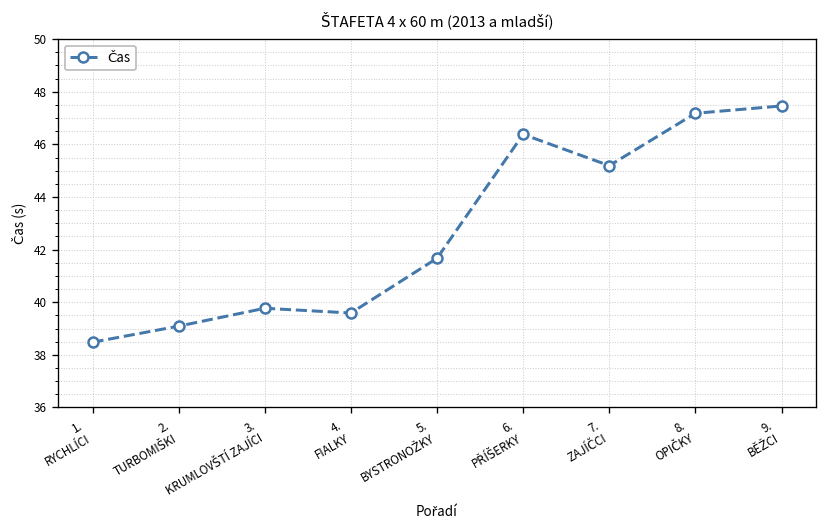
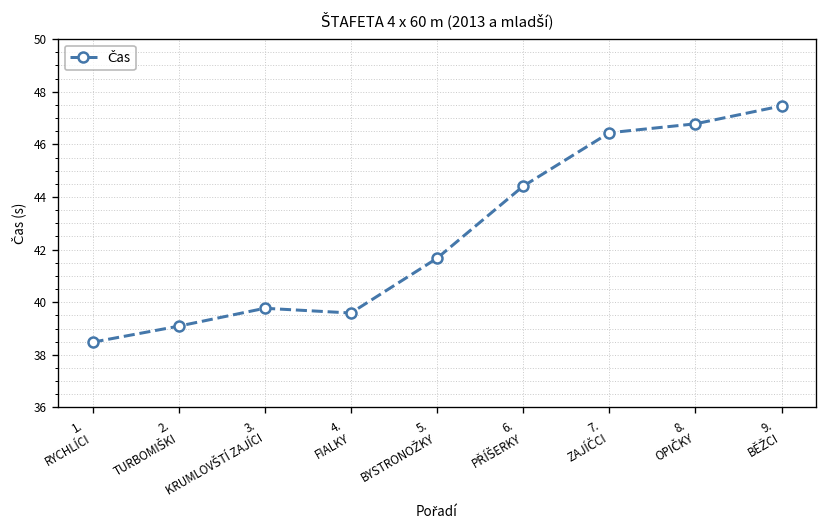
  {
    "1. RYCHLÍCI": 38.5,
    "2. TURBOMIŠKI": 39.1,
    "3. KRUMLOVŠTÍ ZAJÍCI": 39.8,
    "4. FIALKY": 39.6,
    "5. BYSTRONOŽKY": 41.7,
-   "6. PŘÍŠERKY": 46.4,
-   "7. ZAJÍČCI": 45.2,
-   "8. OPIČKY": 47.2,
+   "6. PŘÍŠERKY": 44.4,
+   "7. ZAJÍČCI": 46.4,
+   "8. OPIČKY": 46.8,
    "9. BĚŽCI": 47.5
  }
